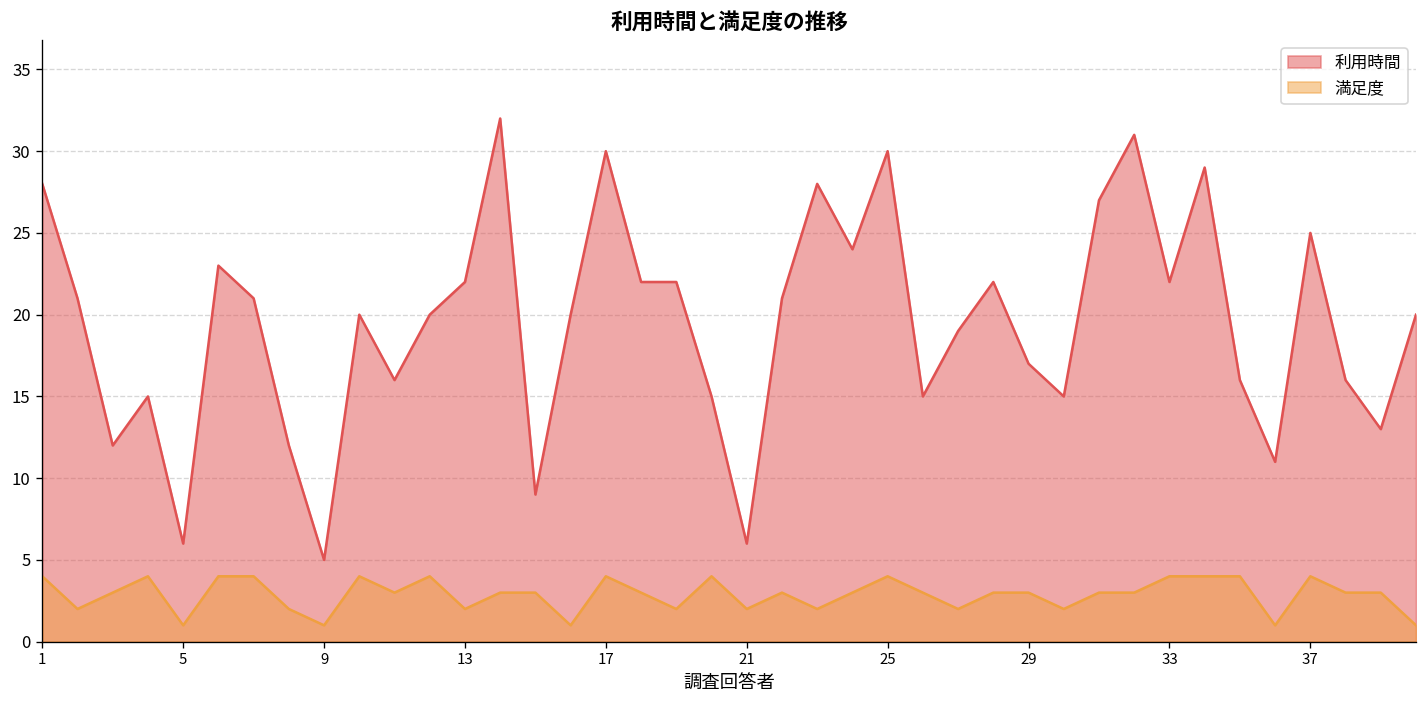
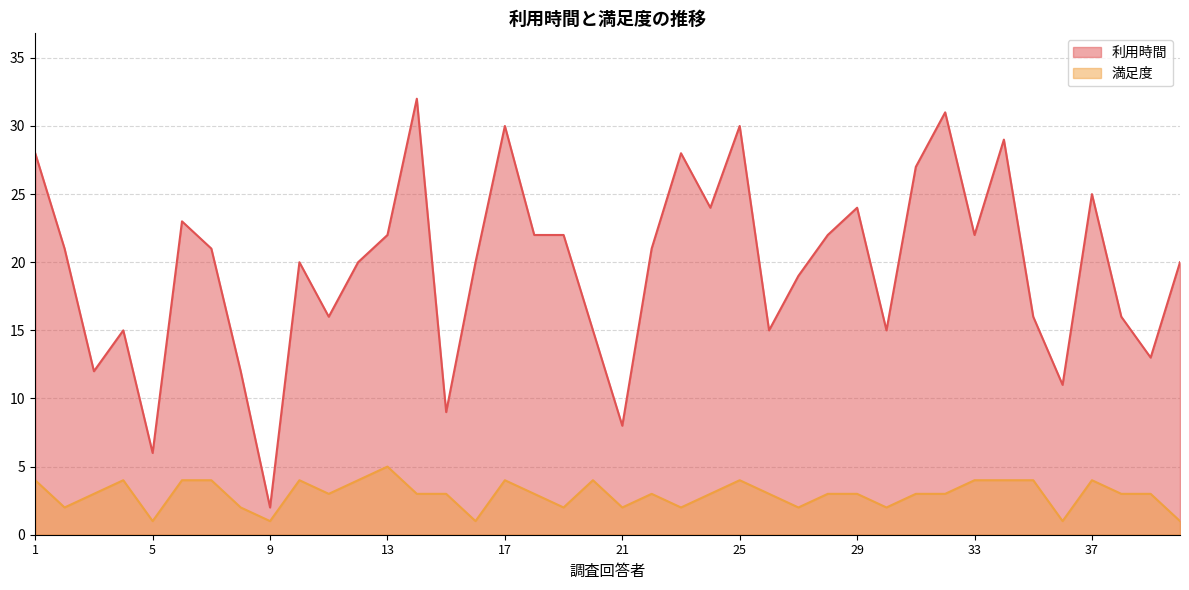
  {
    "利用時間": {
      "1": 28,
      "5": 6,
-     "9": 5,
+     "9": 2,
      "13": 22,
      "17": 30,
-     "21": 6,
+     "21": 8,
      "25": 30,
-     "29": 17,
+     "29": 24,
      "33": 22,
      "37": 25
    },
    "満足度": {
      "1": 4,
      "5": 1,
      "9": 1,
-     "13": 2,
+     "13": 5,
      "17": 4,
      "21": 2,
      "25": 4,
      "29": 3,
      "33": 4,
      "37": 4
    }
  }
